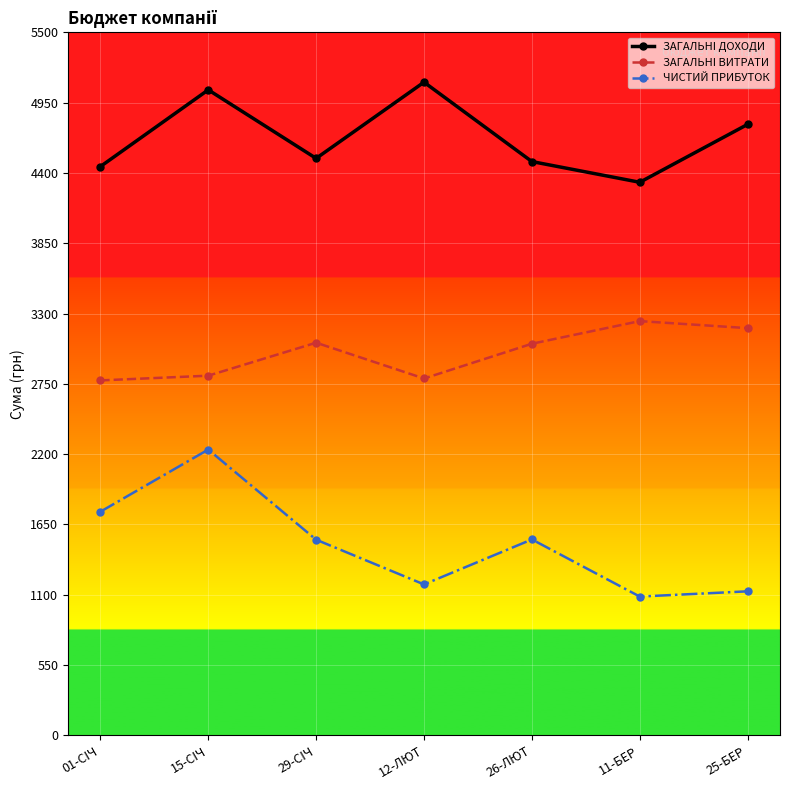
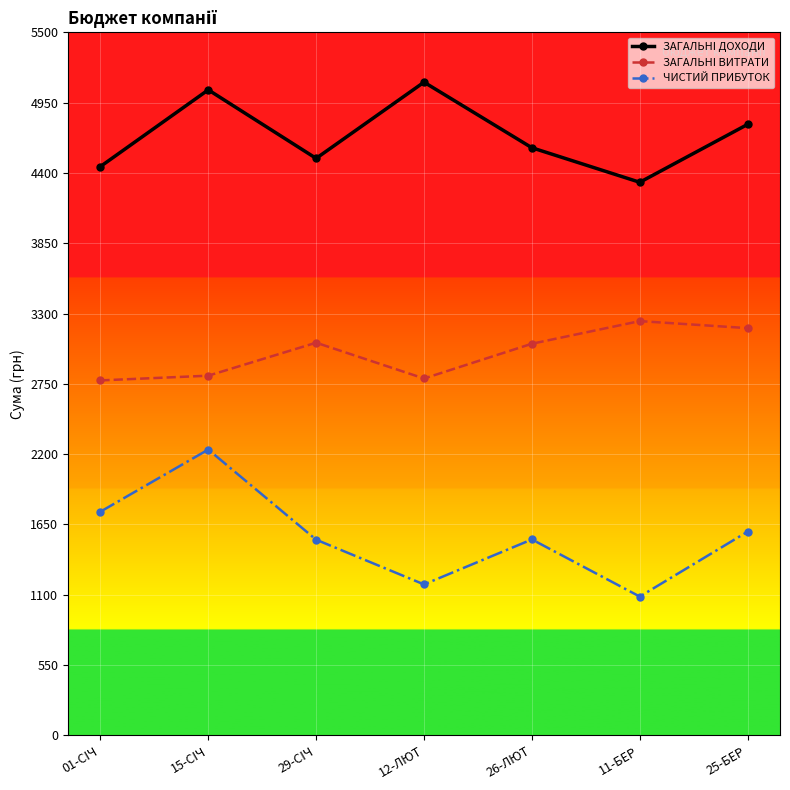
  {
    "ЗАГАЛЬНІ ДОХОДИ": {
      "01-СІЧ": 4450,
      "15-СІЧ": 5050,
      "29-СІЧ": 4510,
      "12-ЛЮТ": 5110,
-     "26-ЛЮТ": 4490,
+     "26-ЛЮТ": 4600,
      "11-БЕР": 4330,
      "25-БЕР": 4780
    },
    "ЗАГАЛЬНІ ВИТРАТИ": {
      "01-СІЧ": 2780,
      "15-СІЧ": 2810,
      "29-СІЧ": 3070,
      "12-ЛЮТ": 2790,
      "26-ЛЮТ": 3060,
      "11-БЕР": 3240,
      "25-БЕР": 3190
    },
    "ЧИСТИЙ ПРИБУТОК": {
      "01-СІЧ": 1750,
      "15-СІЧ": 2240,
      "29-СІЧ": 1530,
      "12-ЛЮТ": 1180,
      "26-ЛЮТ": 1530,
      "11-БЕР": 1090,
-     "25-БЕР": 1130
+     "25-БЕР": 1590
    }
  }
